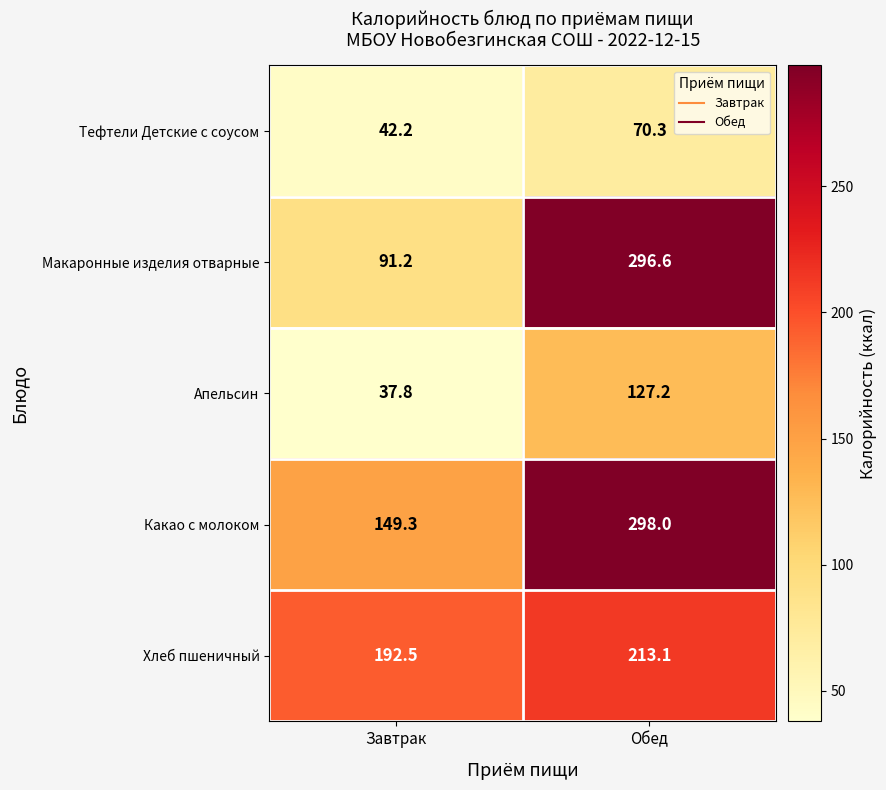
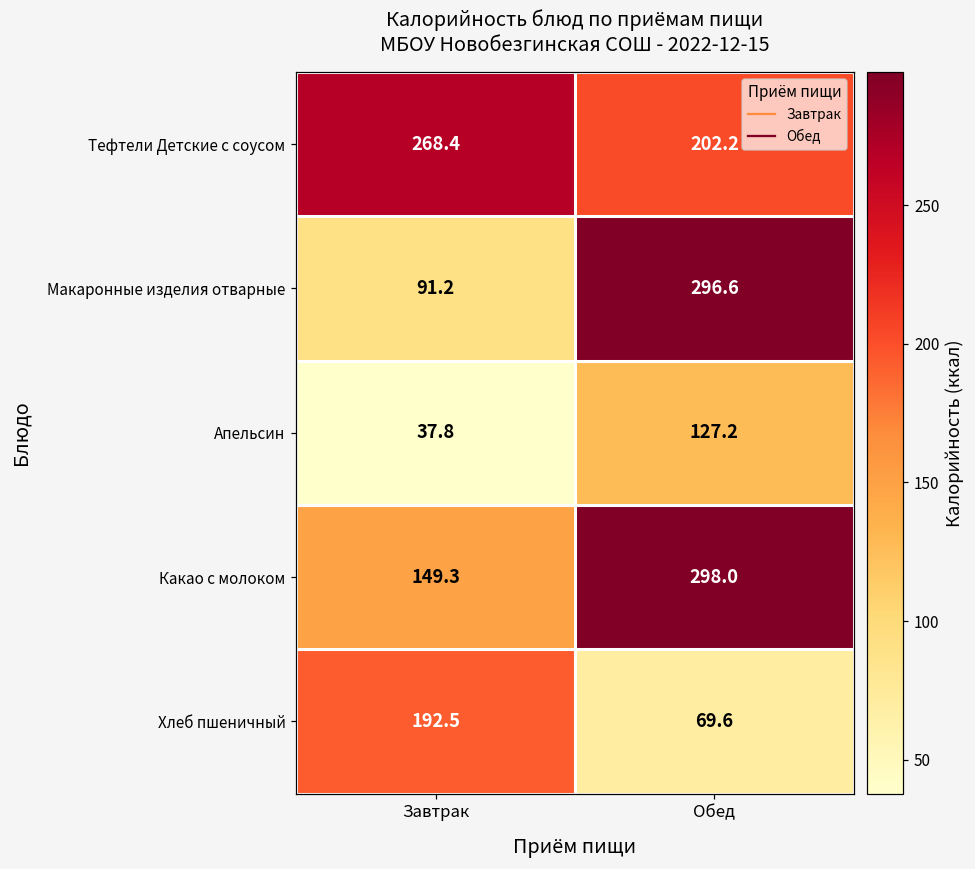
  {
    "Тефтели Детские с соусом": {
-     "Завтрак": 42.2,
-     "Обед": 70.3
+     "Завтрак": 268.4,
+     "Обед": 202.2
    },
    "Макаронные изделия отварные": {
      "Завтрак": 91.2,
      "Обед": 296.6
    },
    "Апельсин": {
      "Завтрак": 37.8,
      "Обед": 127.2
    },
    "Какао с молоком": {
      "Завтрак": 149.3,
      "Обед": 298.0
    },
    "Хлеб пшеничный": {
      "Завтрак": 192.5,
-     "Обед": 213.1
+     "Обед": 69.6
    }
  }
